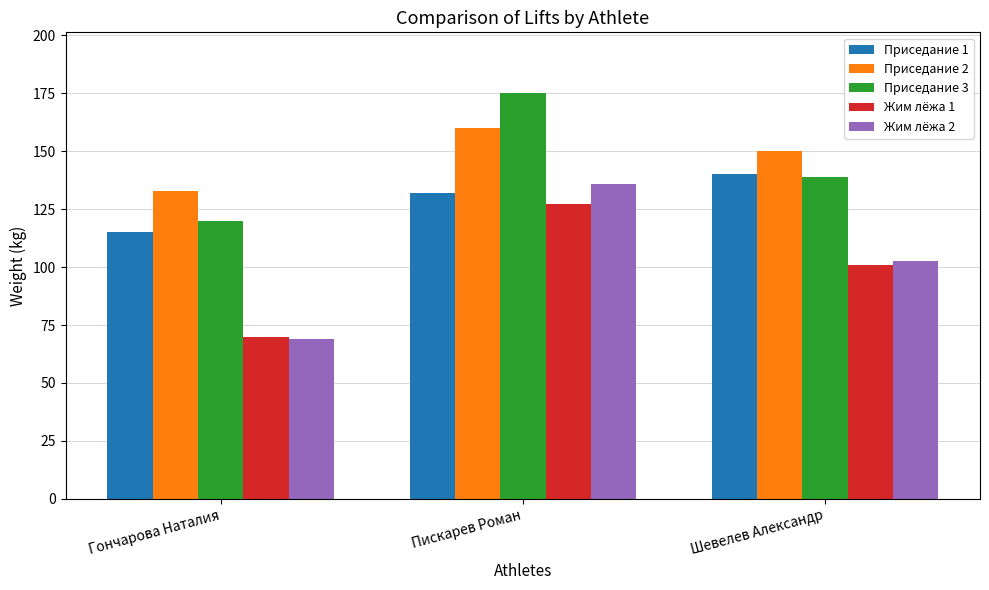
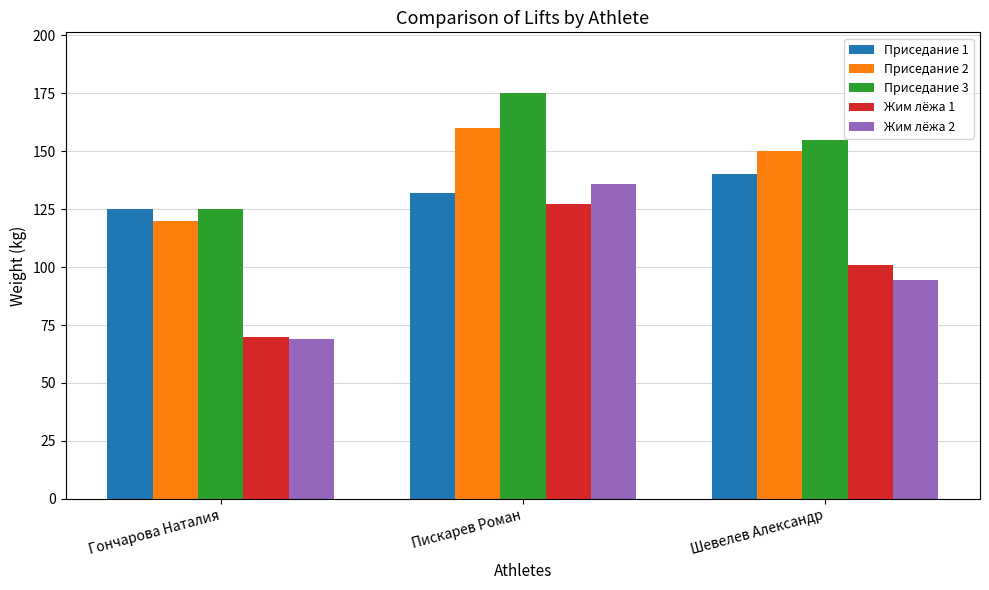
  {
    "Приседание 1": {
-     "Гончарова Наталия": 115,
+     "Гончарова Наталия": 125,
      "Пискарев Роман": 132,
      "Шевелев Александр": 140
    },
    "Приседание 2": {
-     "Гончарова Наталия": 133,
+     "Гончарова Наталия": 120,
      "Пискарев Роман": 160,
      "Шевелев Александр": 150
    },
    "Приседание 3": {
-     "Гончарова Наталия": 120,
+     "Гончарова Наталия": 125,
      "Пискарев Роман": 175,
-     "Шевелев Александр": 139
+     "Шевелев Александр": 155
    },
    "Жим лёжа 1": {
      "Гончарова Наталия": 70,
      "Пискарев Роман": 127,
      "Шевелев Александр": 101
    },
    "Жим лёжа 2": {
      "Гончарова Наталия": 69,
      "Пискарев Роман": 136,
-     "Шевелев Александр": 103
+     "Шевелев Александр": 94
    }
  }
